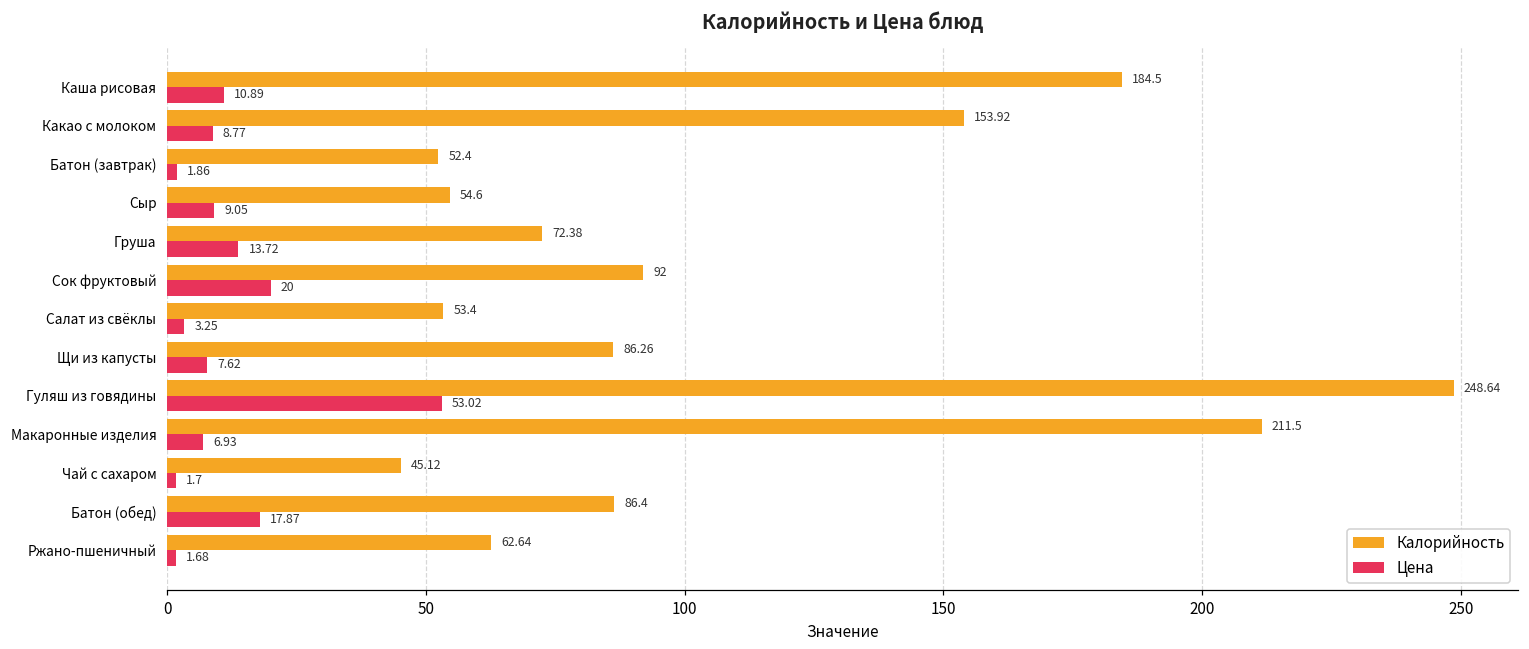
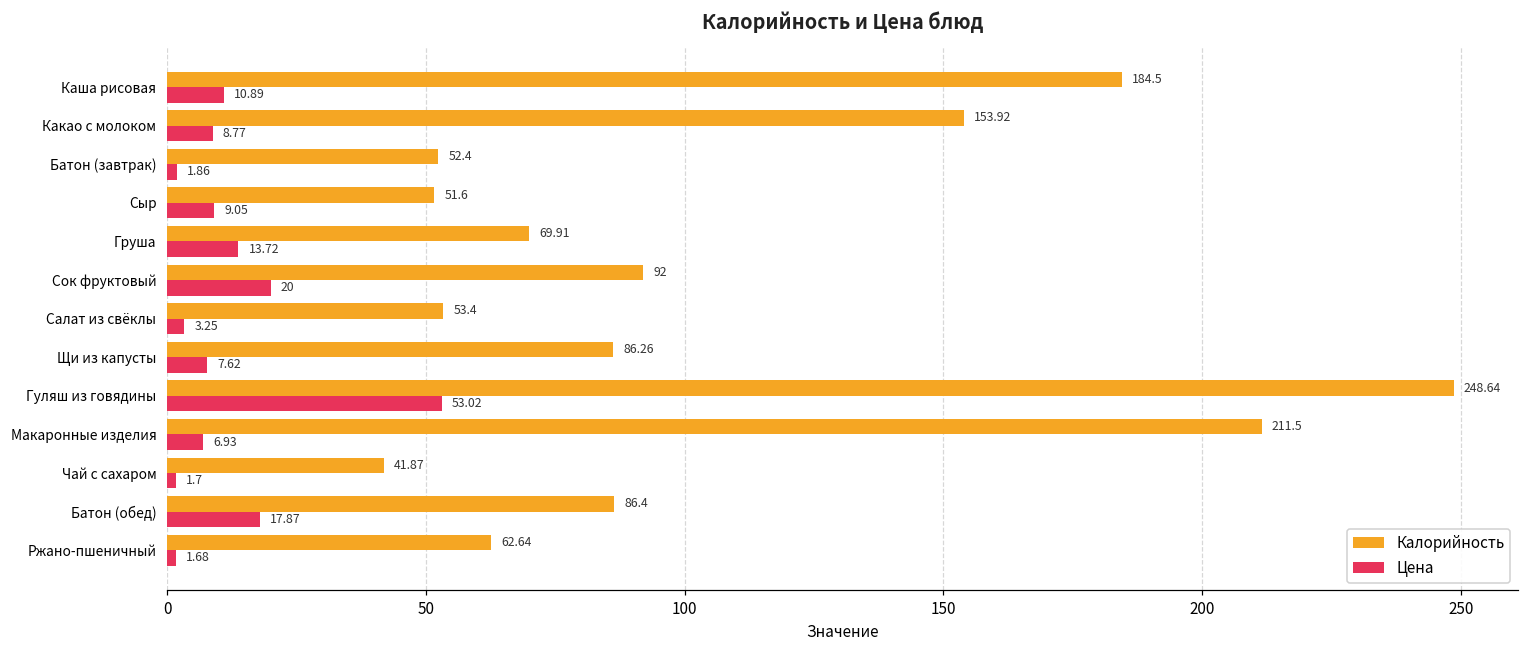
  {
    "Калорийность": {
      "Каша рисовая": 184.5,
      "Какао с молоком": 153.92,
      "Батон (завтрак)": 52.4,
-     "Сыр": 54.6,
-     "Груша": 72.38,
+     "Сыр": 51.6,
+     "Груша": 69.91,
      "Сок фруктовый": 92,
      "Салат из свёклы": 53.4,
      "Щи из капусты": 86.26,
      "Гуляш из говядины": 248.64,
      "Макаронные изделия": 211.5,
-     "Чай с сахаром": 45.12,
+     "Чай с сахаром": 41.87,
      "Батон (обед)": 86.4,
      "Ржано-пшеничный": 62.64
    },
    "Цена": {
      "Каша рисовая": 10.89,
      "Какао с молоком": 8.77,
      "Батон (завтрак)": 1.86,
      "Сыр": 9.05,
      "Груша": 13.72,
      "Сок фруктовый": 20,
      "Салат из свёклы": 3.25,
      "Щи из капусты": 7.62,
      "Гуляш из говядины": 53.02,
      "Макаронные изделия": 6.93,
      "Чай с сахаром": 1.7,
      "Батон (обед)": 17.87,
      "Ржано-пшеничный": 1.68
    }
  }
